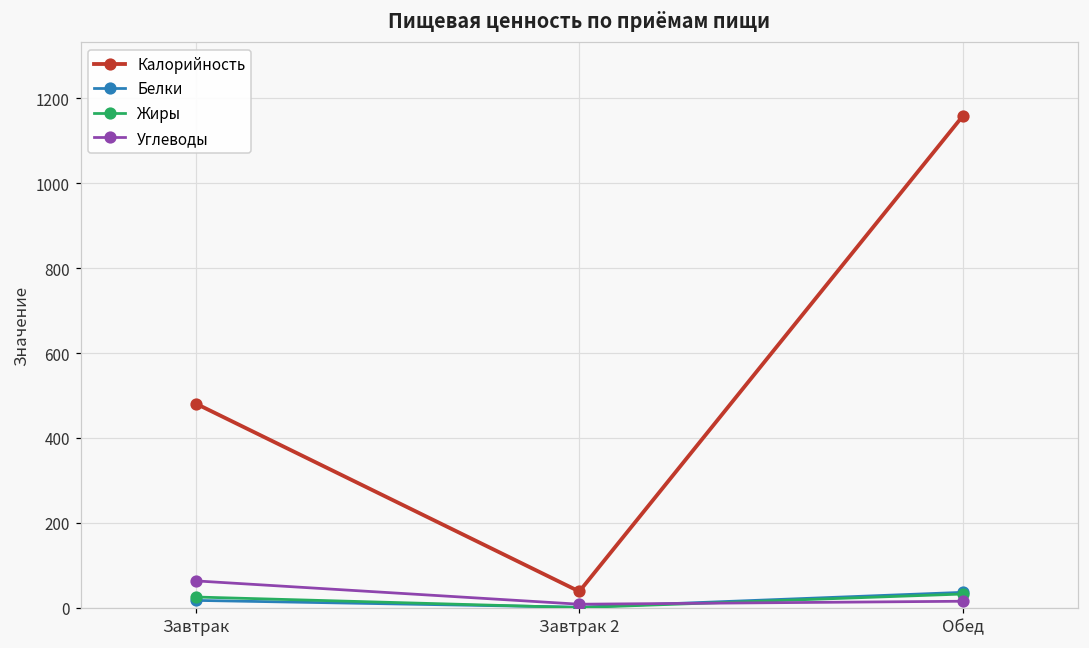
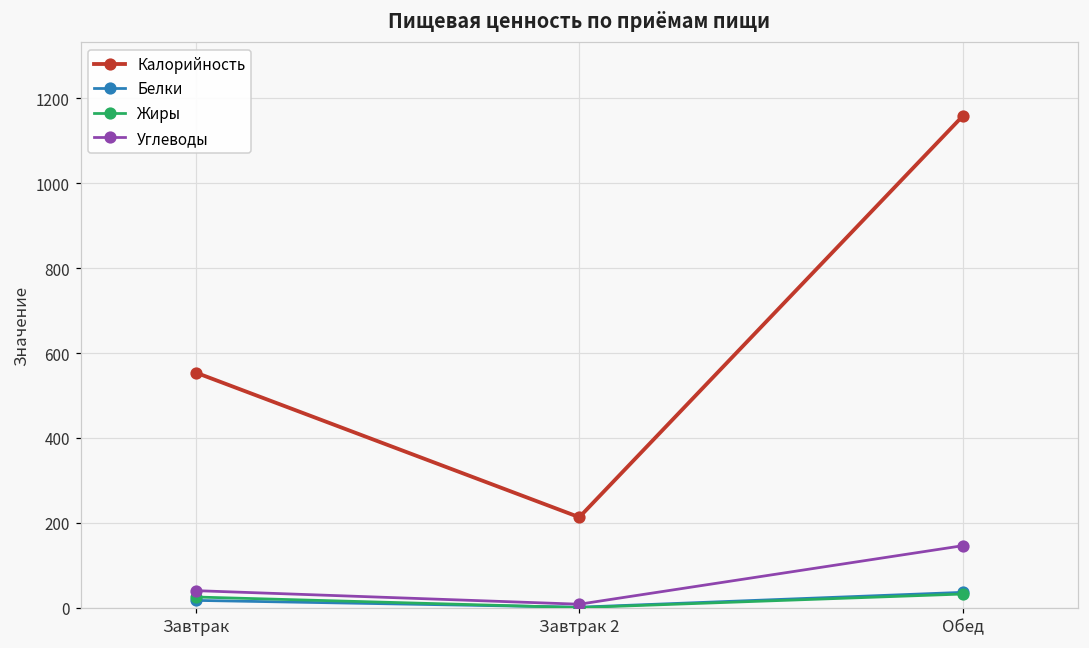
  {
    "Калорийность": {
-     "Завтрак": 480,
-     "Завтрак 2": 40,
+     "Завтрак": 550,
+     "Завтрак 2": 210,
      "Обед": 1160
    },
    "Белки": {
      "Завтрак": 20
    },
    "Жиры": {
      "Завтрак": 30
    },
    "Углеводы": {
-     "Завтрак": 60,
+     "Завтрак": 40,
      "Завтрак 2": 10,
-     "Обед": 20
+     "Обед": 150
    }
  }
